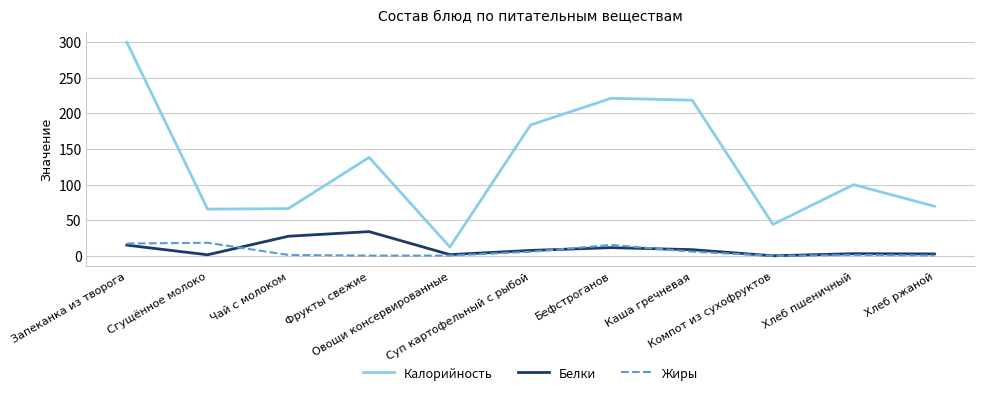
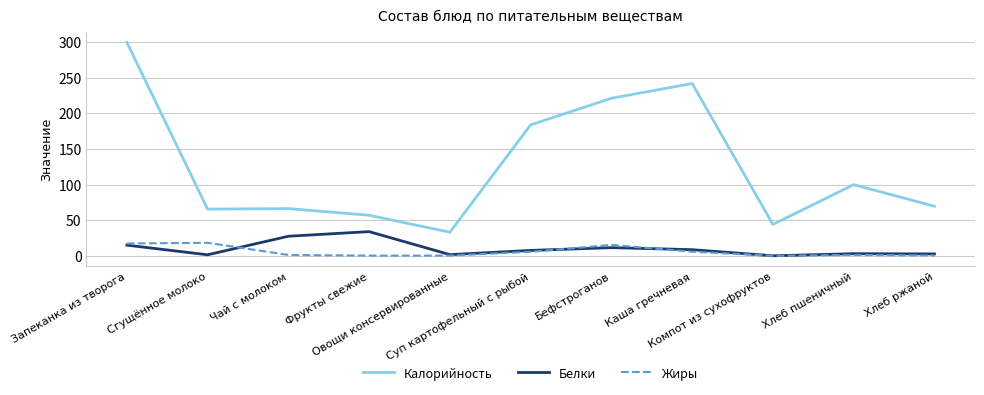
  {
    "Калорийность": {
      "Запеканка из творога": 300,
      "Сгущённое молоко": 70,
      "Чай с молоком": 70,
-     "Фрукты свежие": 140,
-     "Овощи консервированные": 10,
+     "Фрукты свежие": 60,
+     "Овощи консервированные": 30,
      "Суп картофельный с рыбой": 180,
      "Бефстроганов": 220,
-     "Каша гречневая": 220,
+     "Каша гречневая": 240,
      "Компот из сухофруктов": 40,
      "Хлеб пшеничный": 100,
      "Хлеб ржаной": 70
    },
    "Белки": {
      "Сгущённое молоко": 0,
      "Чай с молоком": 30,
      "Фрукты свежие": 30,
      "Бефстроганов": 10
    },
    "Жиры": {
      "Сгущённое молоко": 20,
      "Чай с молоком": 0,
      "Фрукты свежие": 0,
      "Бефстроганов": 20
    }
  }
